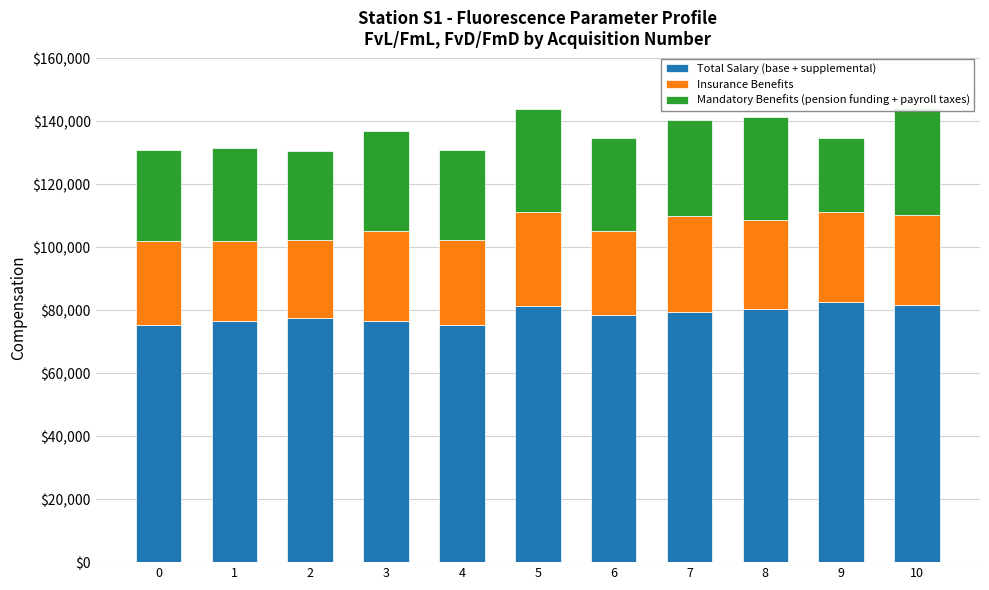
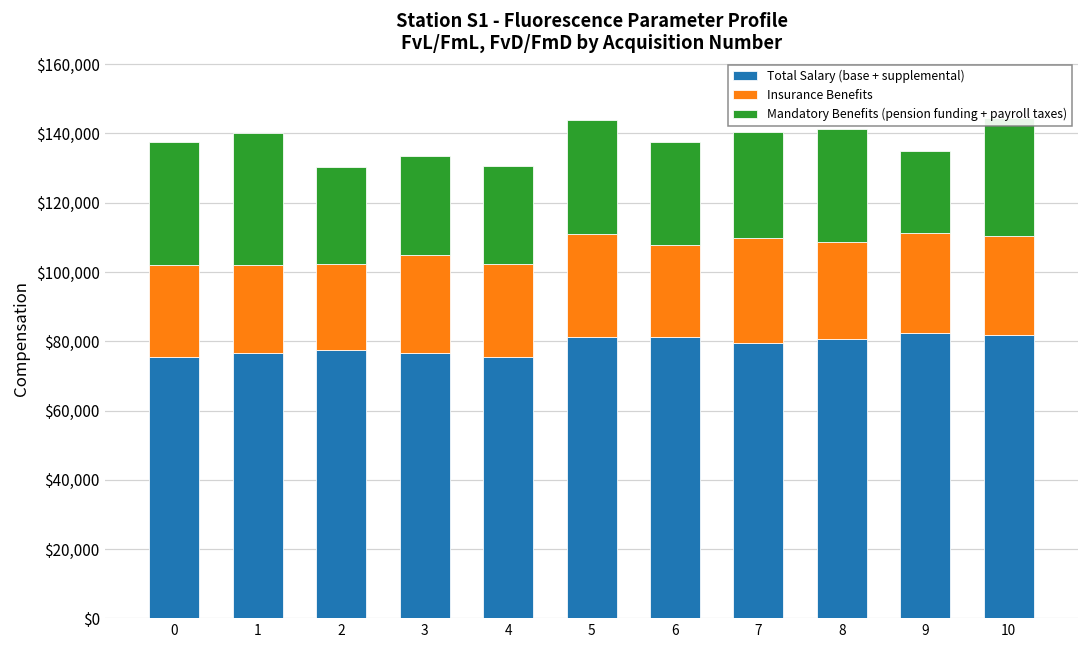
  {
    "Total Salary (base + supplemental)": {
      "0": "$75,000",
      "1": "$77,000",
      "2": "$78,000",
      "3": "$77,000",
      "4": "$75,000",
      "5": "$81,000",
-     "6": "$79,000",
+     "6": "$81,000",
      "7": "$79,000",
      "8": "$81,000",
      "9": "$83,000",
      "10": "$82,000"
    },
    "Insurance Benefits": {
      "0": "$26,000",
      "1": "$26,000",
      "2": "$25,000",
      "3": "$28,000",
      "4": "$27,000",
      "5": "$30,000",
      "6": "$27,000",
      "7": "$31,000",
      "8": "$28,000",
      "9": "$29,000",
      "10": "$29,000"
    },
    "Mandatory Benefits (pension funding + payroll taxes)": {
-     "0": "$29,000",
-     "1": "$29,000",
+     "0": "$35,000",
+     "1": "$38,000",
      "2": "$28,000",
-     "3": "$32,000",
+     "3": "$28,000",
      "4": "$28,000",
      "5": "$33,000",
      "6": "$30,000",
      "7": "$30,000",
      "8": "$33,000",
      "9": "$24,000"
    }
  }
